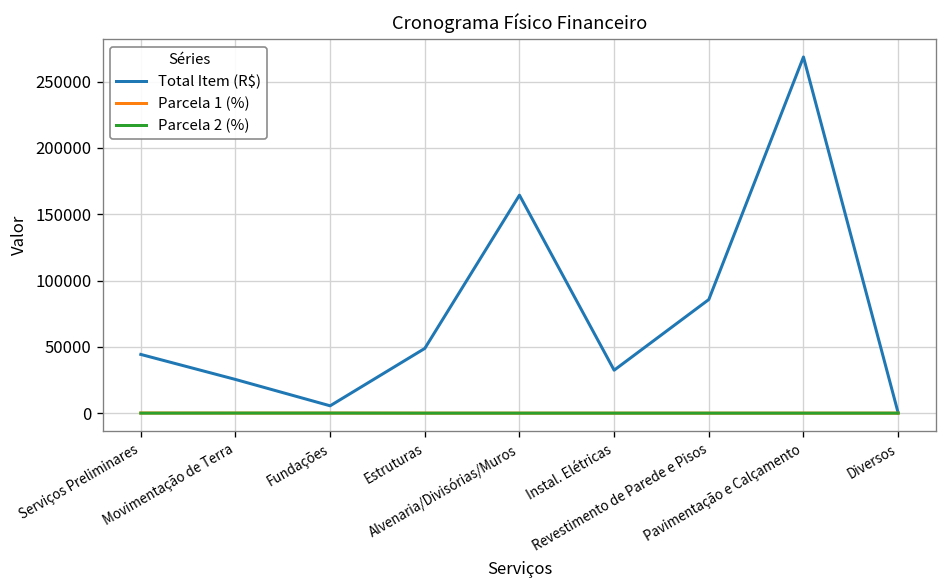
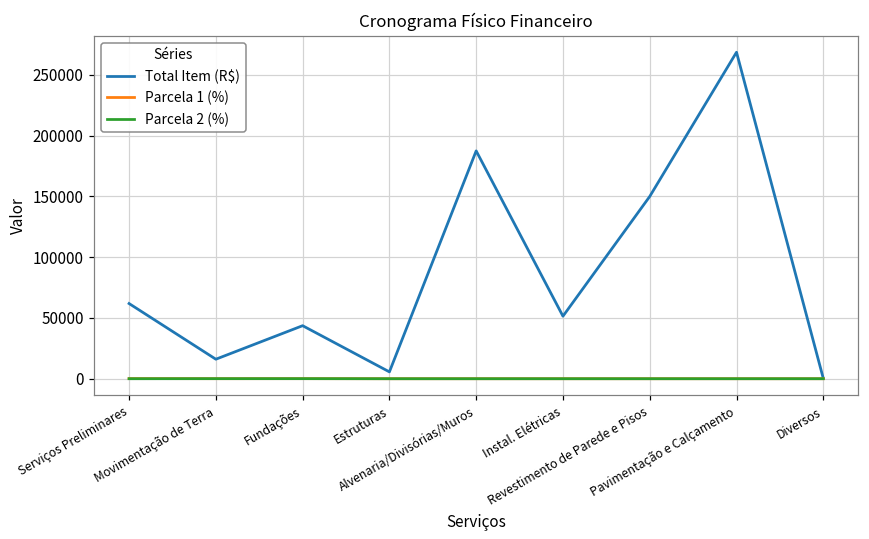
  {
    "Total Item (R$)": {
-     "Serviços Preliminares": 44000,
-     "Movimentação de Terra": 25000,
-     "Fundações": 6000,
-     "Estruturas": 49000,
-     "Alvenaria/Divisórias/Muros": 164000,
-     "Instal. Elétricas": 32000,
-     "Revestimento de Parede e Pisos": 86000,
+     "Serviços Preliminares": 62000,
+     "Movimentação de Terra": 16000,
+     "Fundações": 44000,
+     "Estruturas": 6000,
+     "Alvenaria/Divisórias/Muros": 187000,
+     "Instal. Elétricas": 51000,
+     "Revestimento de Parede e Pisos": 150000,
      "Pavimentação e Calçamento": 269000
    },
    "Parcela 2 (%)": {
      "Serviços Preliminares": 0,
      "Movimentação de Terra": 0,
      "Fundações": 0,
      "Estruturas": 0,
      "Alvenaria/Divisórias/Muros": 0,
      "Instal. Elétricas": 0,
      "Revestimento de Parede e Pisos": 0,
      "Pavimentação e Calçamento": 0
    }
  }
